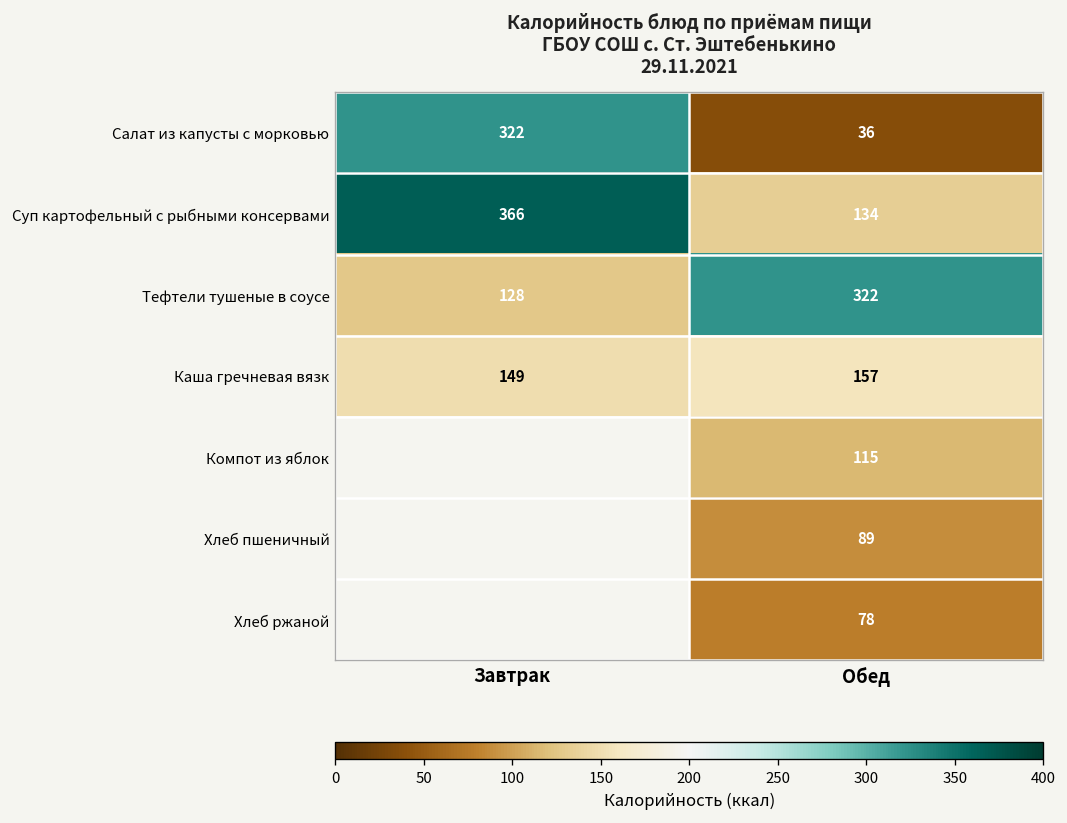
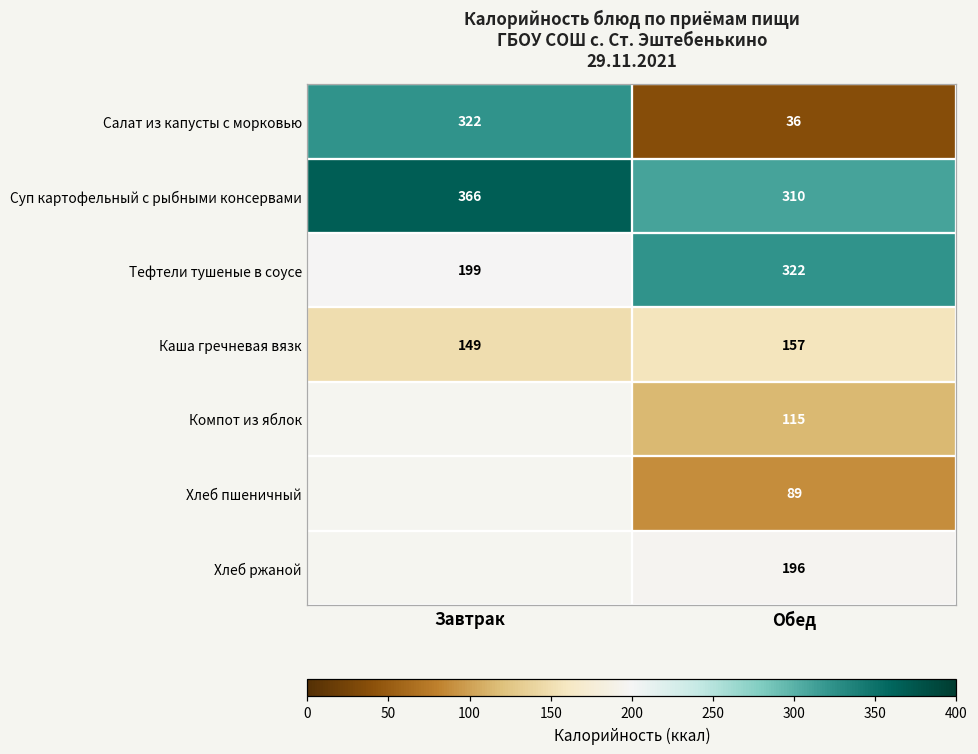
  {
    "Салат из капусты с морковью": {
      "Завтрак": 322,
      "Обед": 36
    },
    "Суп картофельный с рыбными консервами": {
      "Завтрак": 366,
-     "Обед": 134
+     "Обед": 310
    },
    "Тефтели тушеные в соусе": {
-     "Завтрак": 128,
+     "Завтрак": 199,
      "Обед": 322
    },
    "Каша гречневая вязк": {
      "Завтрак": 149,
      "Обед": 157
    },
    "Компот из яблок": {
      "Обед": 115
    },
    "Хлеб пшеничный": {
      "Обед": 89
    },
    "Хлеб ржаной": {
-     "Обед": 78
+     "Обед": 196
    }
  }
